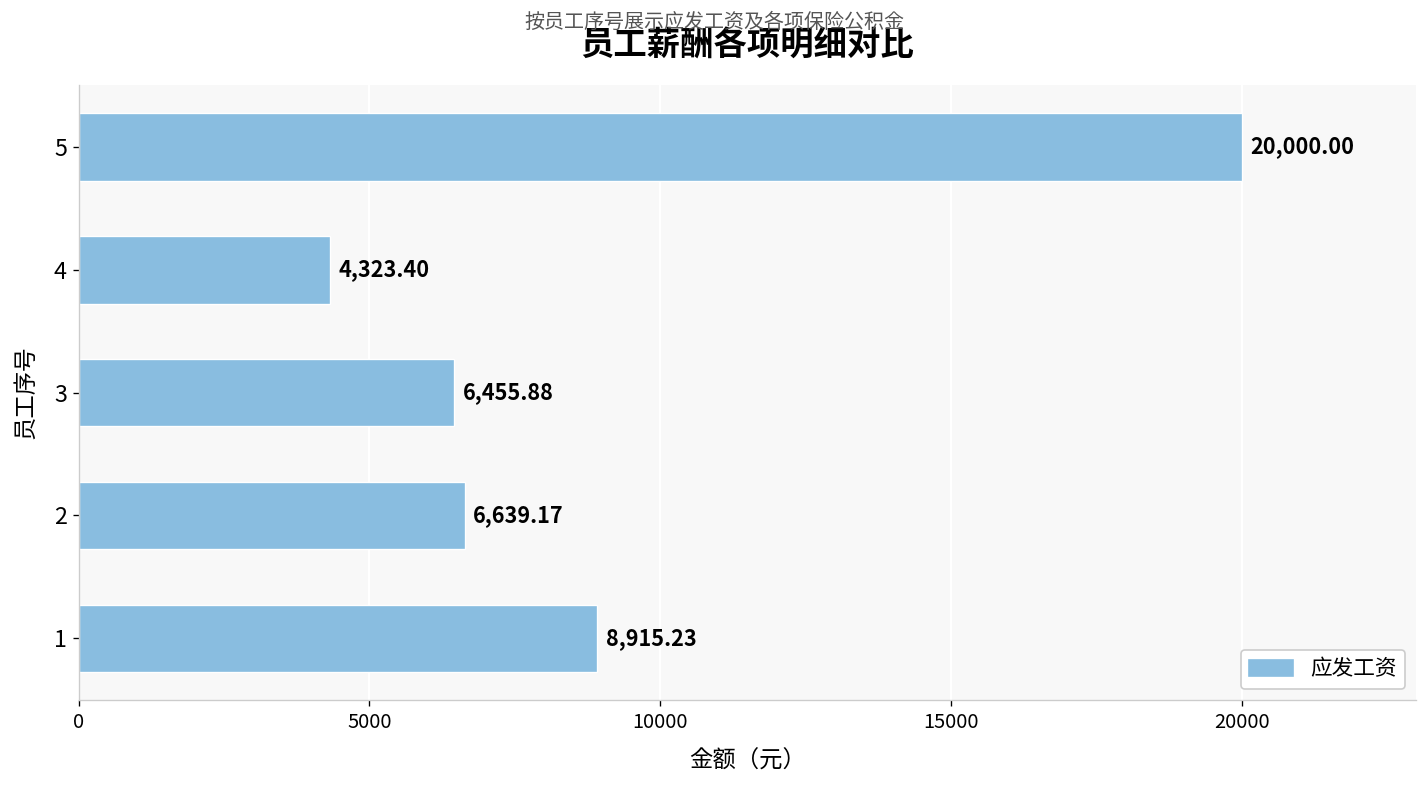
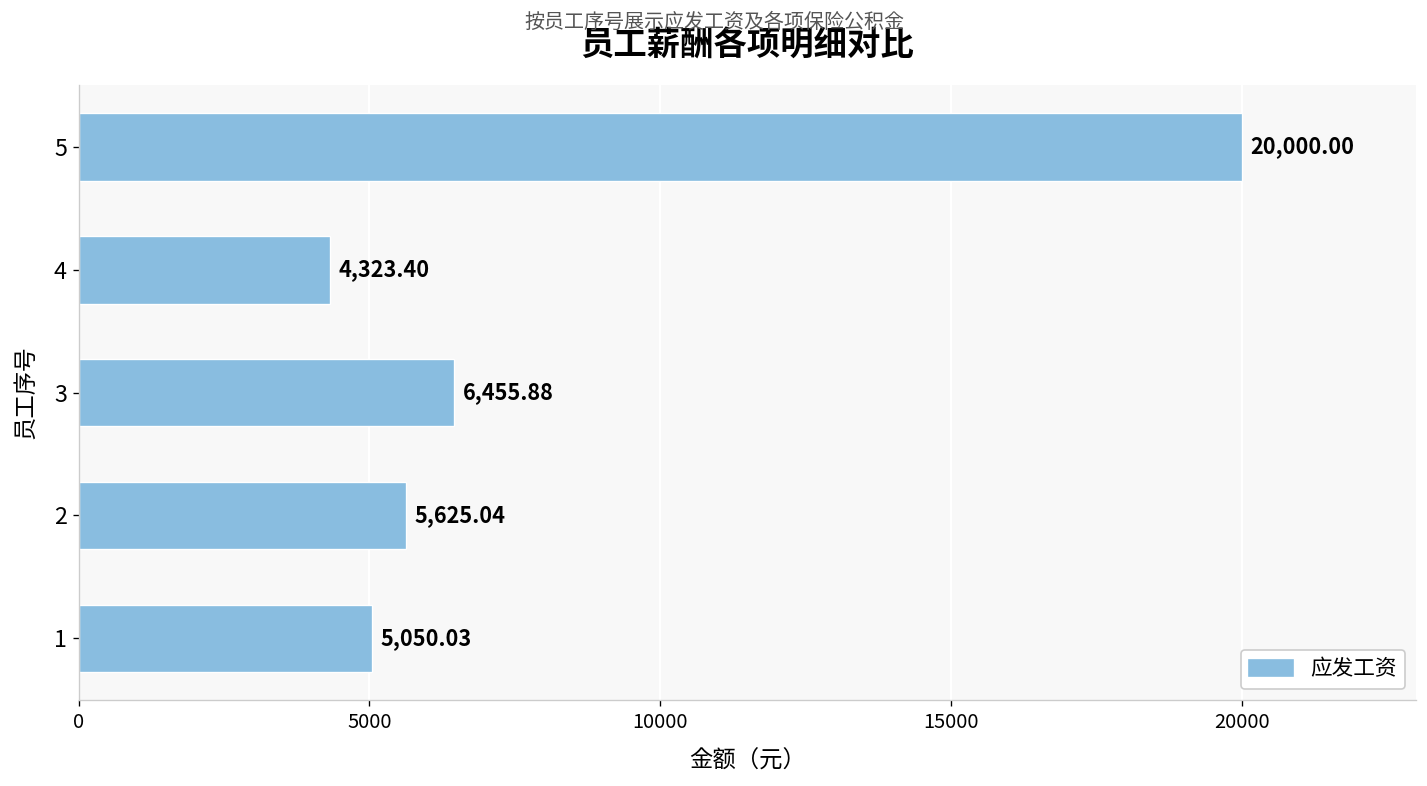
  {
    "5": "20,000.00",
    "4": "4,323.40",
    "3": "6,455.88",
-   "2": "6,639.17",
-   "1": "8,915.23"
+   "2": "5,625.04",
+   "1": "5,050.03"
  }
